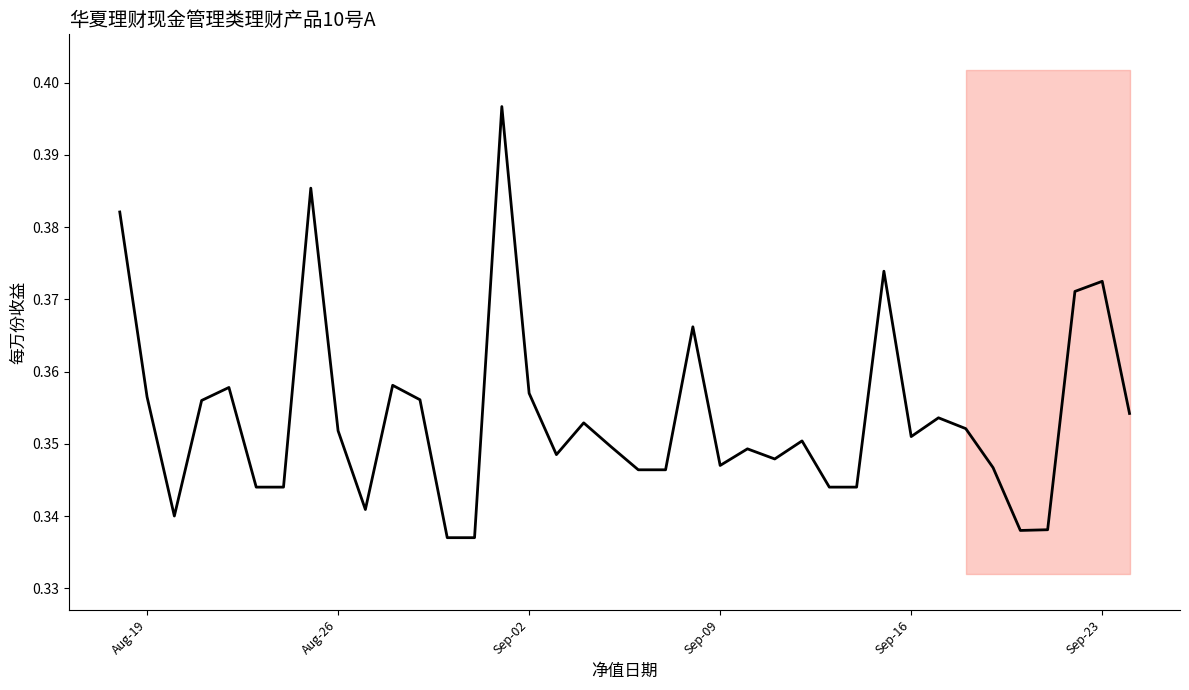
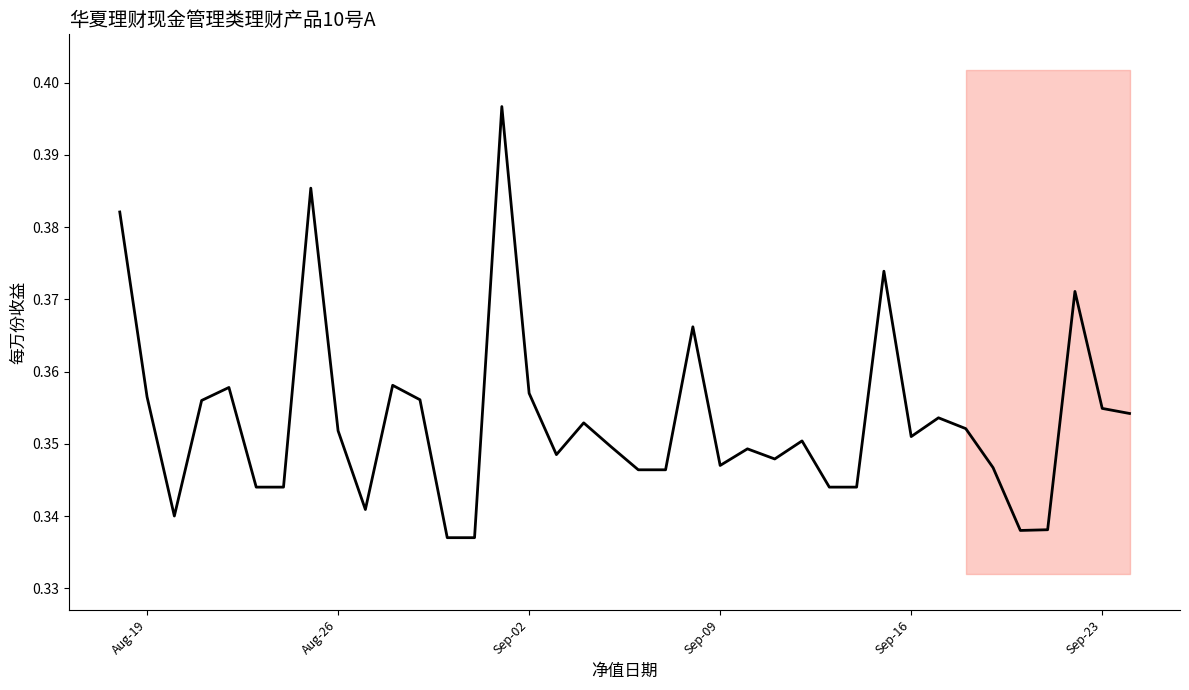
  {
    "Aug-19": 0.357,
    "Aug-26": 0.352,
    "Sep-02": 0.357,
    "Sep-09": 0.347,
    "Sep-16": 0.351,
-   "Sep-23": 0.373
+   "Sep-23": 0.355
  }
